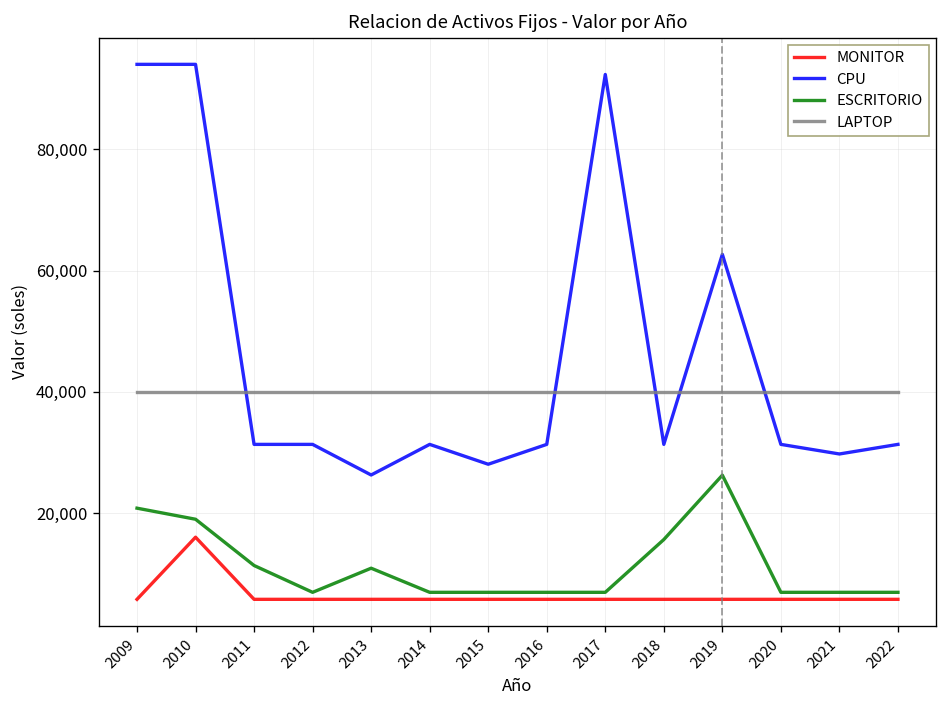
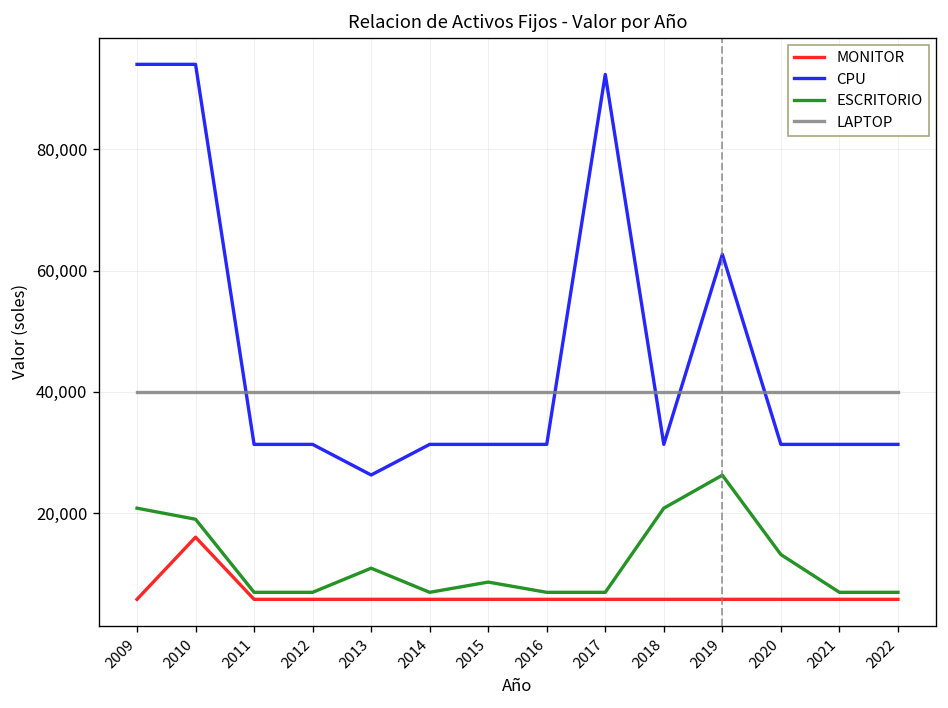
  {
    "MONITOR": {
      "2009": "6,000",
      "2010": "16,000",
      "2011": "6,000",
      "2012": "6,000",
      "2013": "6,000",
      "2014": "6,000",
      "2015": "6,000",
      "2016": "6,000",
      "2017": "6,000",
      "2018": "6,000",
      "2019": "6,000",
      "2020": "6,000",
      "2021": "6,000",
      "2022": "6,000"
    },
    "CPU": {
      "2009": "94,000",
      "2010": "94,000",
      "2011": "31,000",
      "2012": "31,000",
      "2013": "26,000",
      "2014": "31,000",
-     "2015": "28,000",
+     "2015": "31,000",
      "2016": "31,000",
      "2017": "92,000",
      "2018": "31,000",
      "2019": "63,000",
      "2020": "31,000",
-     "2021": "30,000",
+     "2021": "31,000",
      "2022": "31,000"
    },
    "ESCRITORIO": {
      "2009": "21,000",
      "2010": "19,000",
-     "2011": "11,000",
+     "2011": "7,000",
      "2012": "7,000",
      "2013": "11,000",
      "2014": "7,000",
-     "2015": "7,000",
+     "2015": "9,000",
      "2016": "7,000",
      "2017": "7,000",
-     "2018": "16,000",
+     "2018": "21,000",
      "2019": "26,000",
-     "2020": "7,000",
+     "2020": "13,000",
      "2021": "7,000",
      "2022": "7,000"
    },
    "LAPTOP": {
      "2009": "40,000",
      "2010": "40,000",
      "2011": "40,000",
      "2012": "40,000",
      "2013": "40,000",
      "2014": "40,000",
      "2015": "40,000",
      "2016": "40,000",
      "2017": "40,000",
      "2018": "40,000",
      "2019": "40,000",
      "2020": "40,000",
      "2021": "40,000",
      "2022": "40,000"
    }
  }
